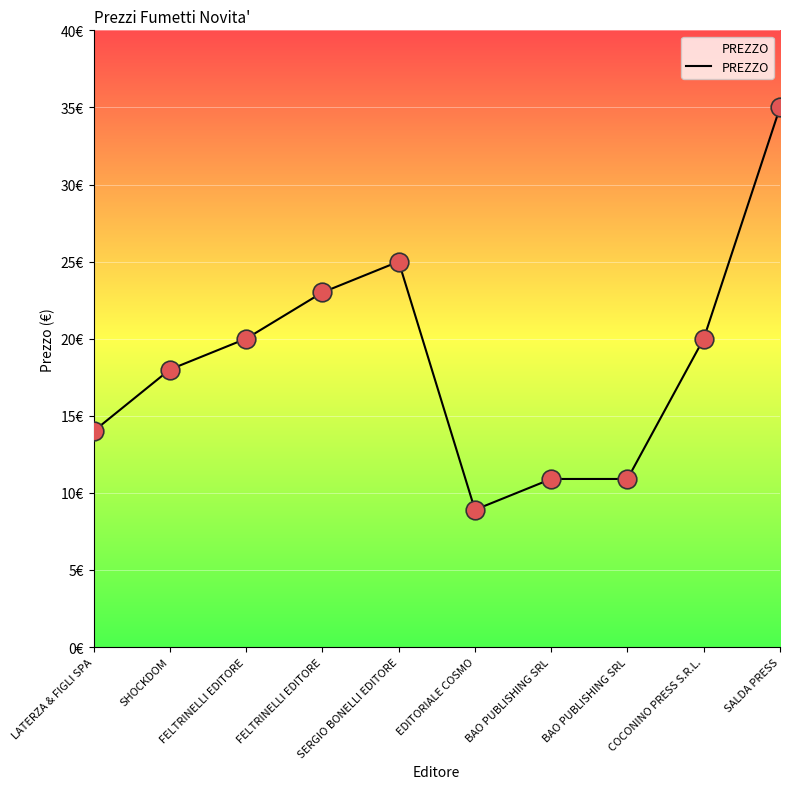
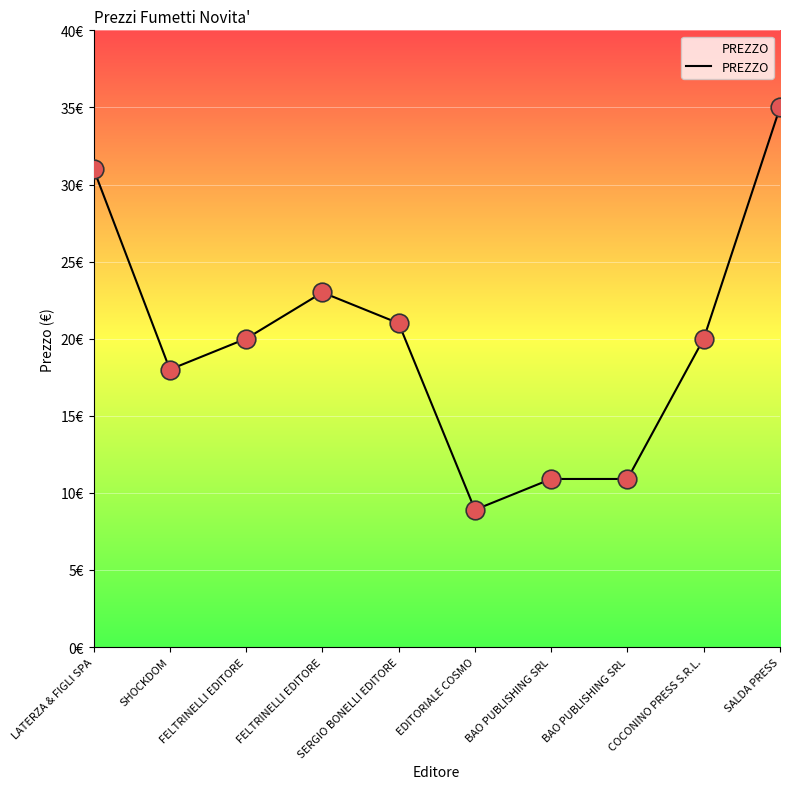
  {
-   "LATERZA & FIGLI SPA": "14€",
+   "LATERZA & FIGLI SPA": "31€",
    "SHOCKDOM": "18€",
-   "SERGIO BONELLI EDITORE": "25€",
+   "SERGIO BONELLI EDITORE": "21€",
    "EDITORIALE COSMO": "9€",
    "COCONINO PRESS S.R.L.": "20€",
    "SALDA PRESS": "35€"
  }
